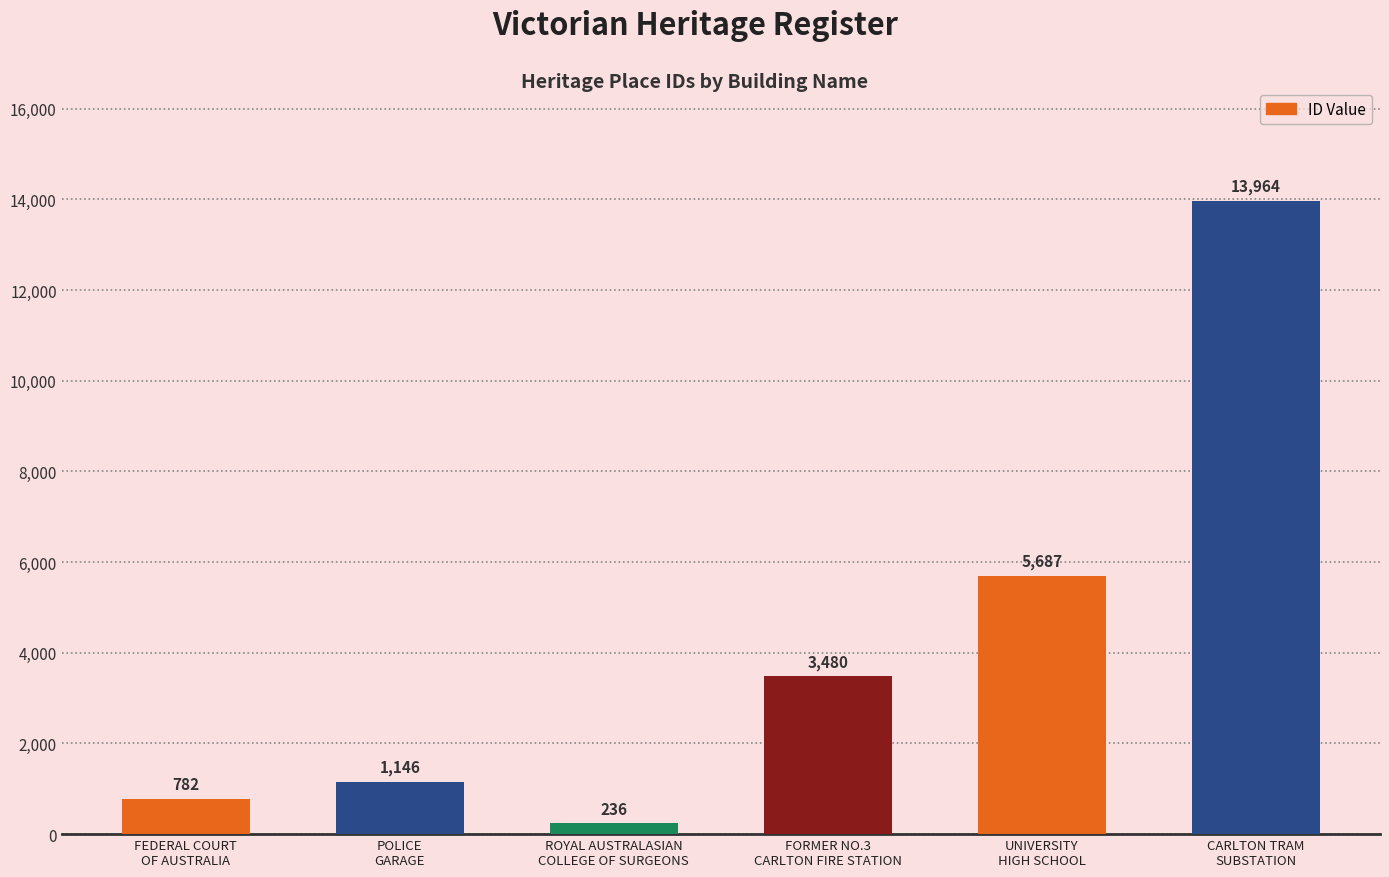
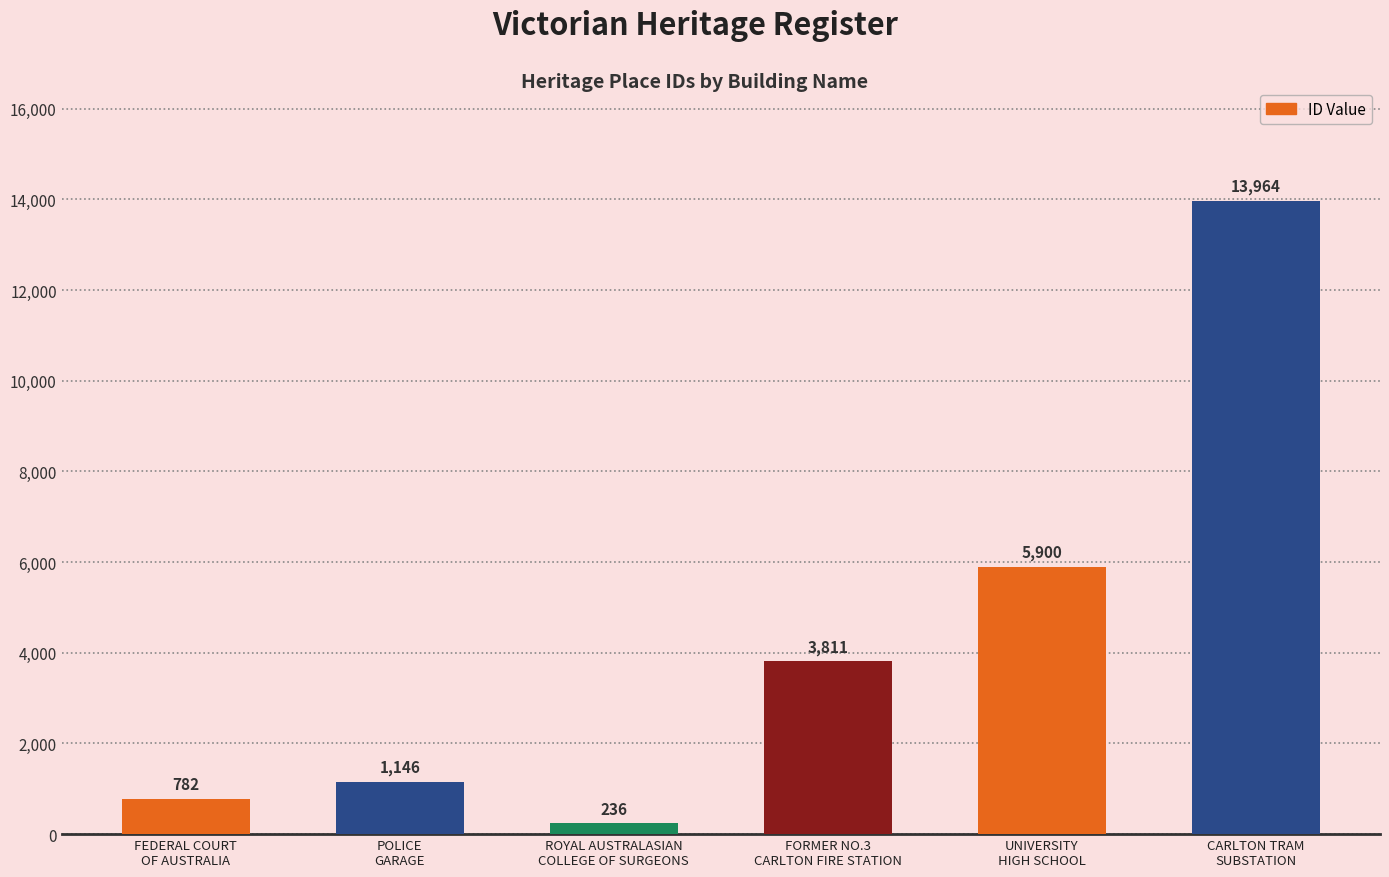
  {
    "FEDERAL COURT OF AUSTRALIA": "782",
    "POLICE GARAGE": "1,146",
    "ROYAL AUSTRALASIAN COLLEGE OF SURGEONS": "236",
-   "FORMER NO.3 CARLTON FIRE STATION": "3,480",
-   "UNIVERSITY HIGH SCHOOL": "5,687",
+   "FORMER NO.3 CARLTON FIRE STATION": "3,811",
+   "UNIVERSITY HIGH SCHOOL": "5,900",
    "CARLTON TRAM SUBSTATION": "13,964"
  }
